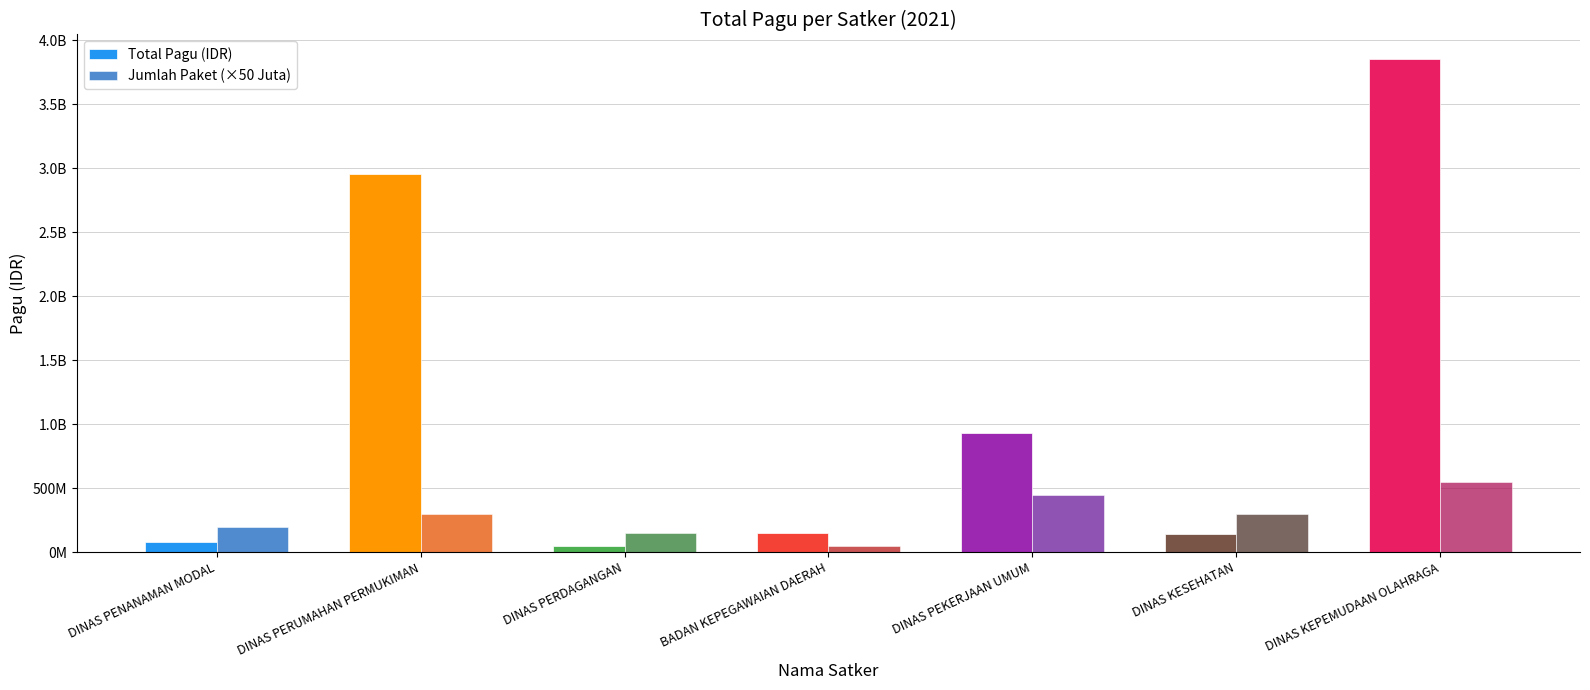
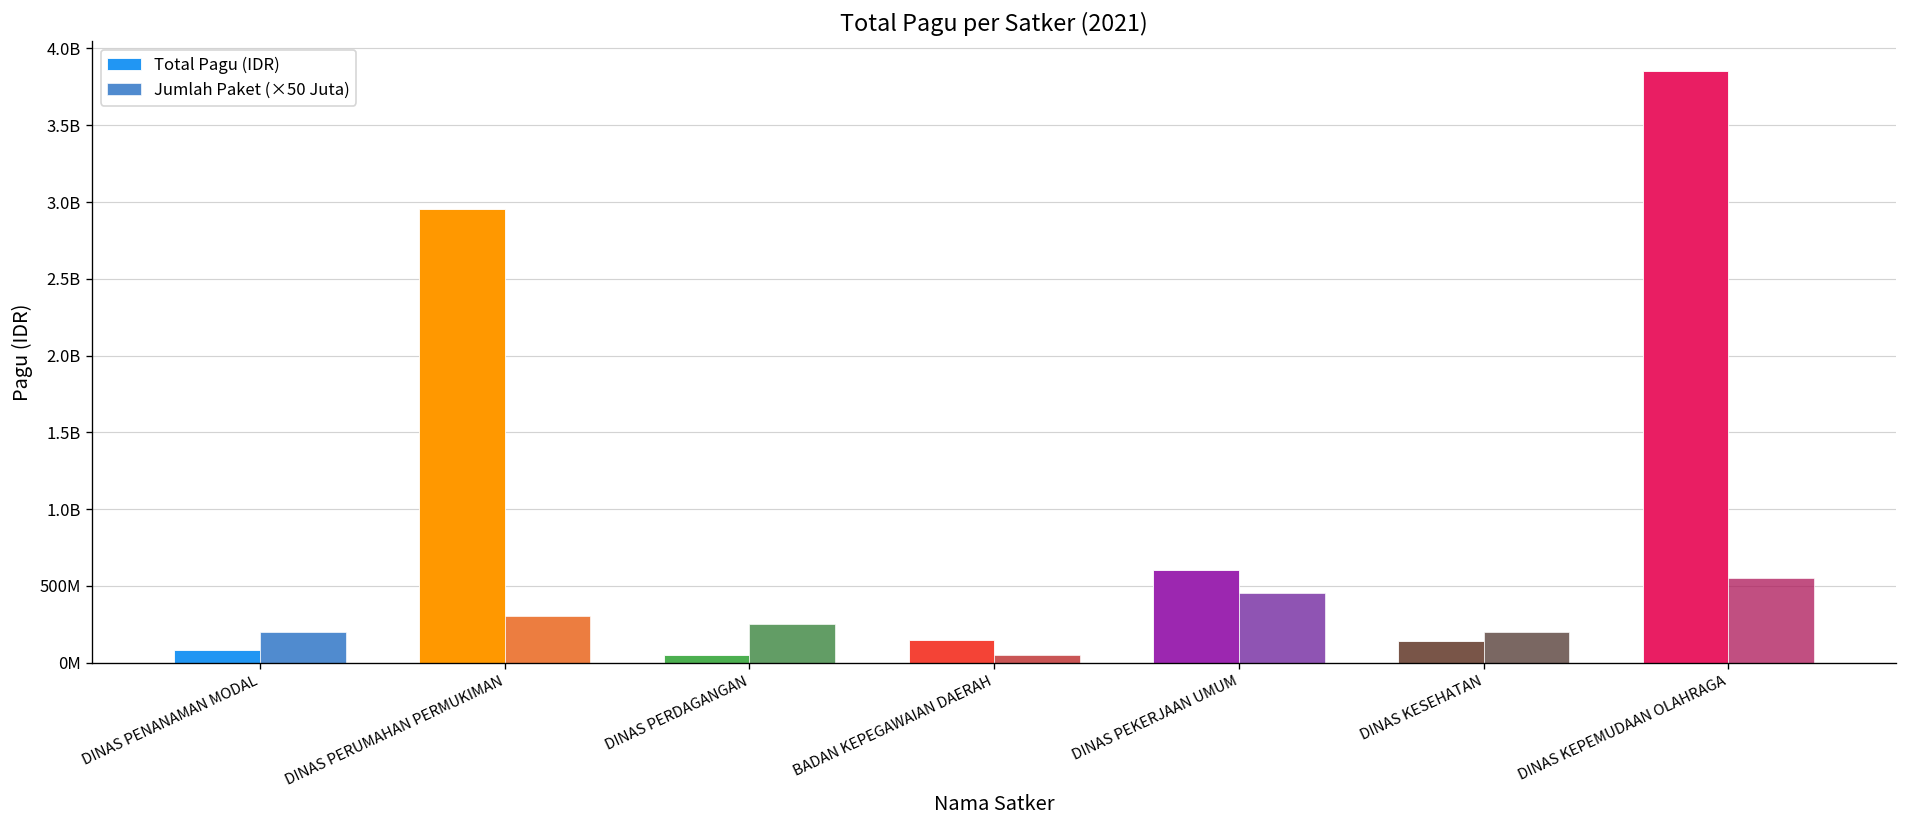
  {
    "Total Pagu (IDR)": {
      "DINAS PENANAMAN MODAL": 80000000,
      "DINAS PERUMAHAN PERMUKIMAN": 2950000000,
      "DINAS PERDAGANGAN": 50000000,
      "BADAN KEPEGAWAIAN DAERAH": 150000000,
-     "DINAS PEKERJAAN UMUM": 930000000,
+     "DINAS PEKERJAAN UMUM": 610000000,
      "DINAS KESEHATAN": 140000000,
      "DINAS KEPEMUDAAN OLAHRAGA": 3850000000
    },
    "Jumlah Paket (×50 Juta)": {
      "DINAS PENANAMAN MODAL": 200000000,
      "DINAS PERUMAHAN PERMUKIMAN": 300000000,
-     "DINAS PERDAGANGAN": 150000000,
+     "DINAS PERDAGANGAN": 250000000,
      "BADAN KEPEGAWAIAN DAERAH": 50000000,
      "DINAS PEKERJAAN UMUM": 450000000,
-     "DINAS KESEHATAN": 300000000,
+     "DINAS KESEHATAN": 200000000,
      "DINAS KEPEMUDAAN OLAHRAGA": 550000000
    }
  }
